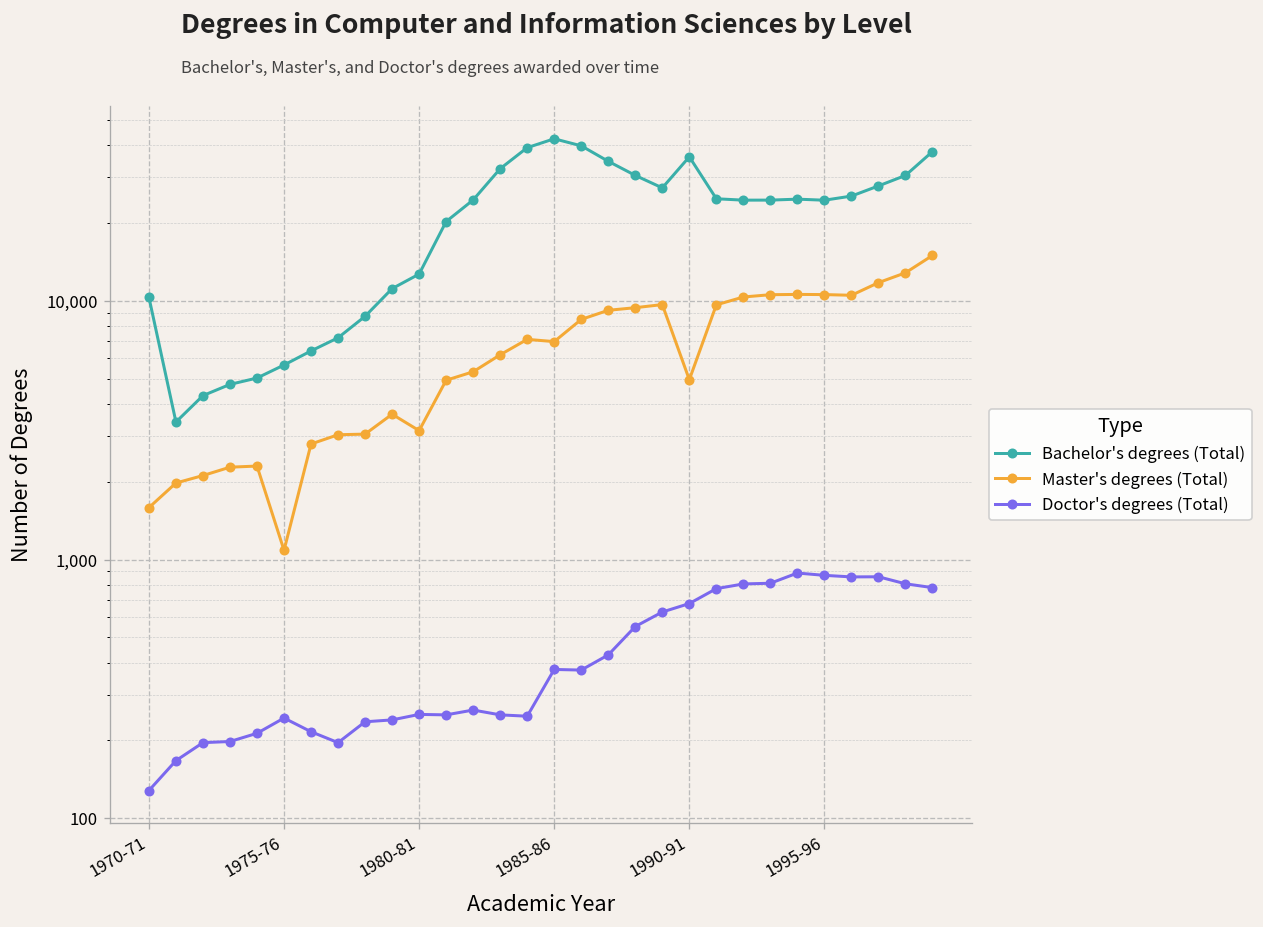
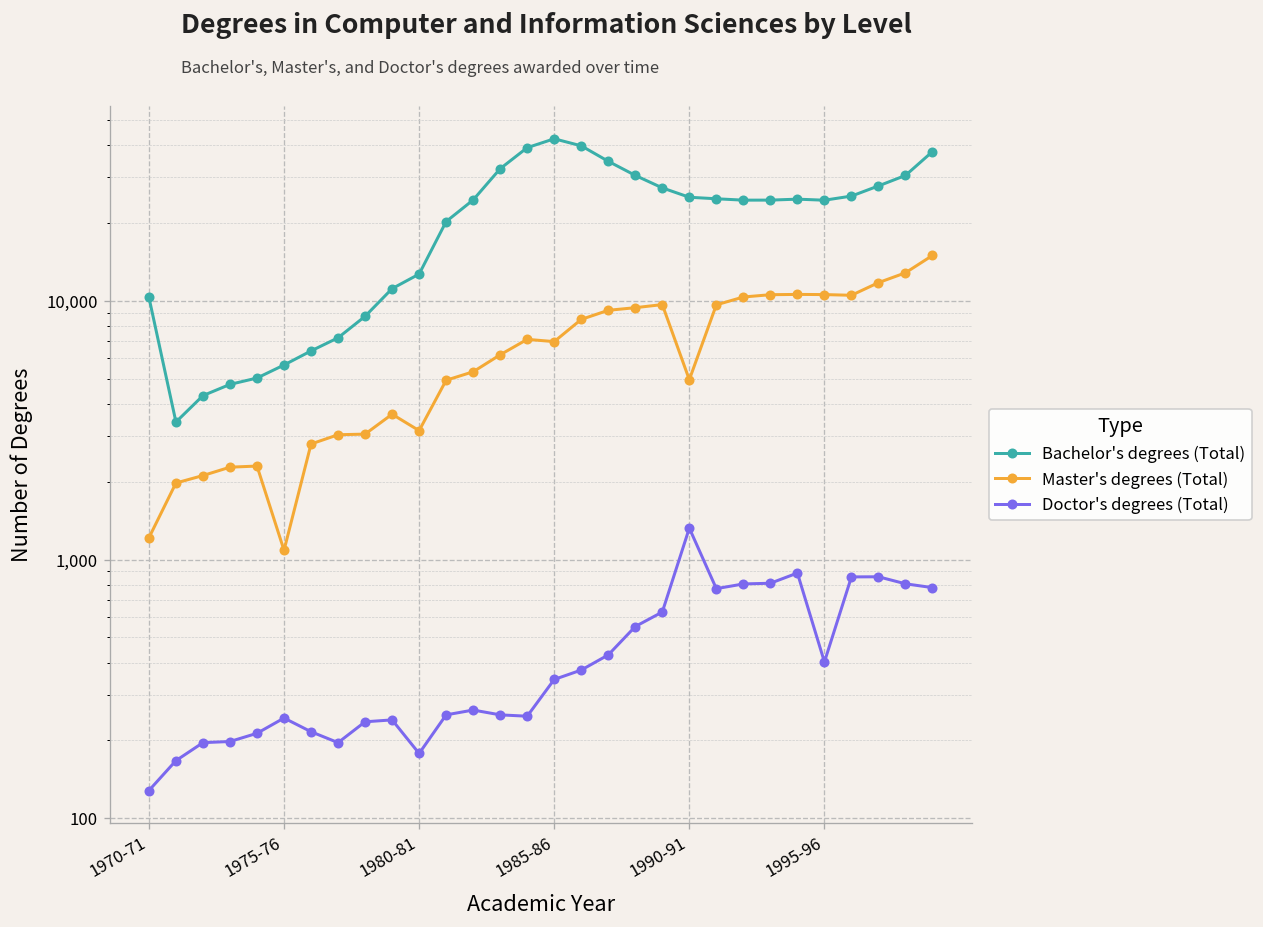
  {
    "Bachelor's degrees (Total)": {
      "1970-71": "10,000",
      "1975-76": "5,700",
      "1980-81": "13,000",
      "1985-86": "42,000",
-     "1990-91": "36,000",
+     "1990-91": "25,000",
      "1995-96": "25,000"
    },
    "Master's degrees (Total)": {
-     "1970-71": "1,600",
+     "1970-71": "1,200",
      "1975-76": "1,100",
      "1980-81": "3,200",
      "1985-86": "7,000",
      "1990-91": "5,000",
      "1995-96": "11,000"
    },
    "Doctor's degrees (Total)": {
      "1970-71": "130",
      "1975-76": "240",
-     "1980-81": "250",
-     "1985-86": "380",
-     "1990-91": "680",
-     "1995-96": "870"
+     "1980-81": "180",
+     "1985-86": "340",
+     "1990-91": "1,300",
+     "1995-96": "400"
    }
  }
